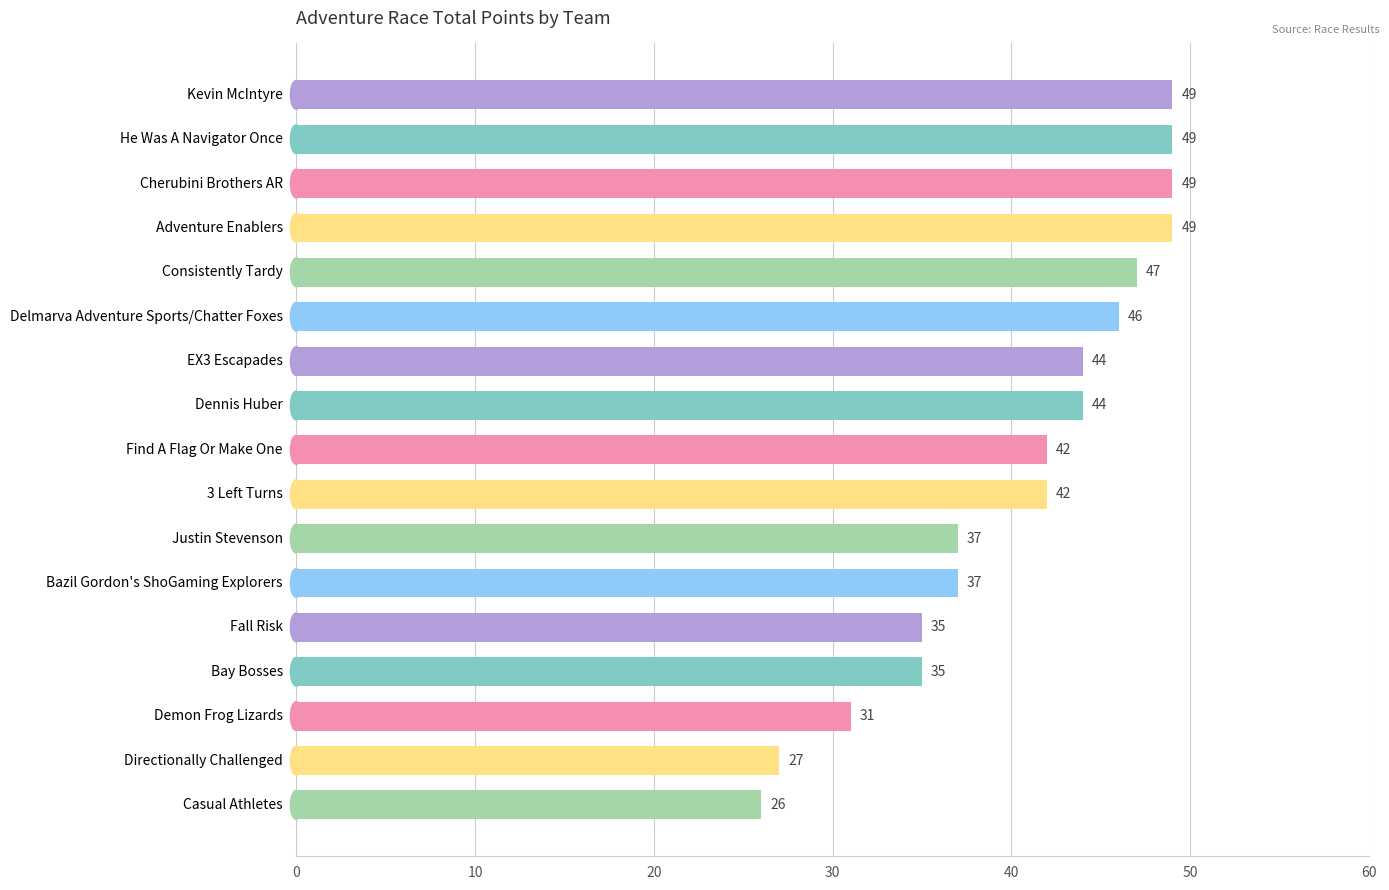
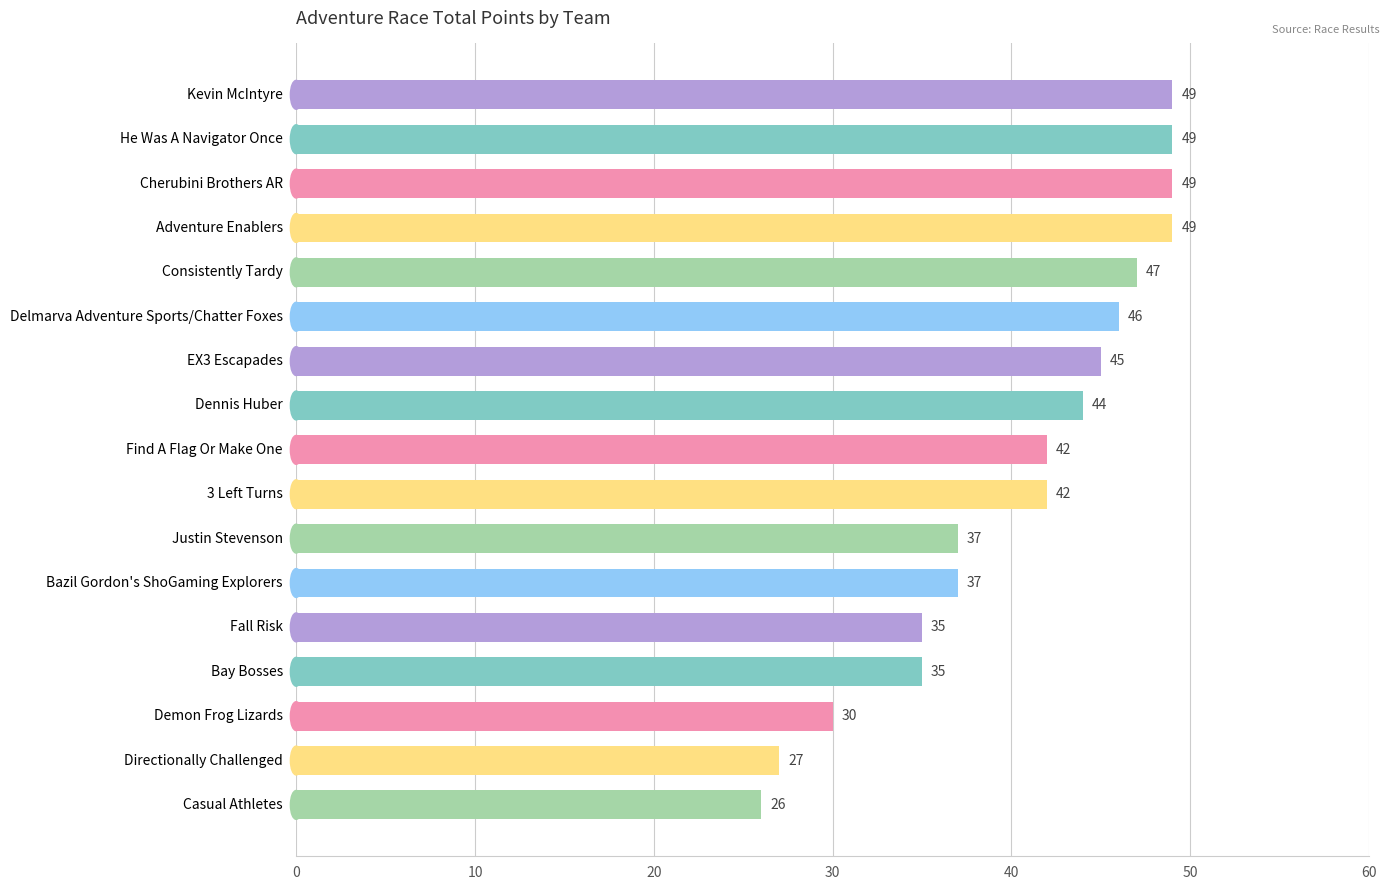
  {
    "Kevin McIntyre": 49,
    "He Was A Navigator Once": 49,
    "Cherubini Brothers AR": 49,
    "Adventure Enablers": 49,
    "Consistently Tardy": 47,
    "Delmarva Adventure Sports/Chatter Foxes": 46,
-   "EX3 Escapades": 44,
+   "EX3 Escapades": 45,
    "Dennis Huber": 44,
    "Find A Flag Or Make One": 42,
    "3 Left Turns": 42,
    "Justin Stevenson": 37,
    "Bazil Gordon's ShoGaming Explorers": 37,
    "Fall Risk": 35,
    "Bay Bosses": 35,
-   "Demon Frog Lizards": 31,
+   "Demon Frog Lizards": 30,
    "Directionally Challenged": 27,
    "Casual Athletes": 26
  }
